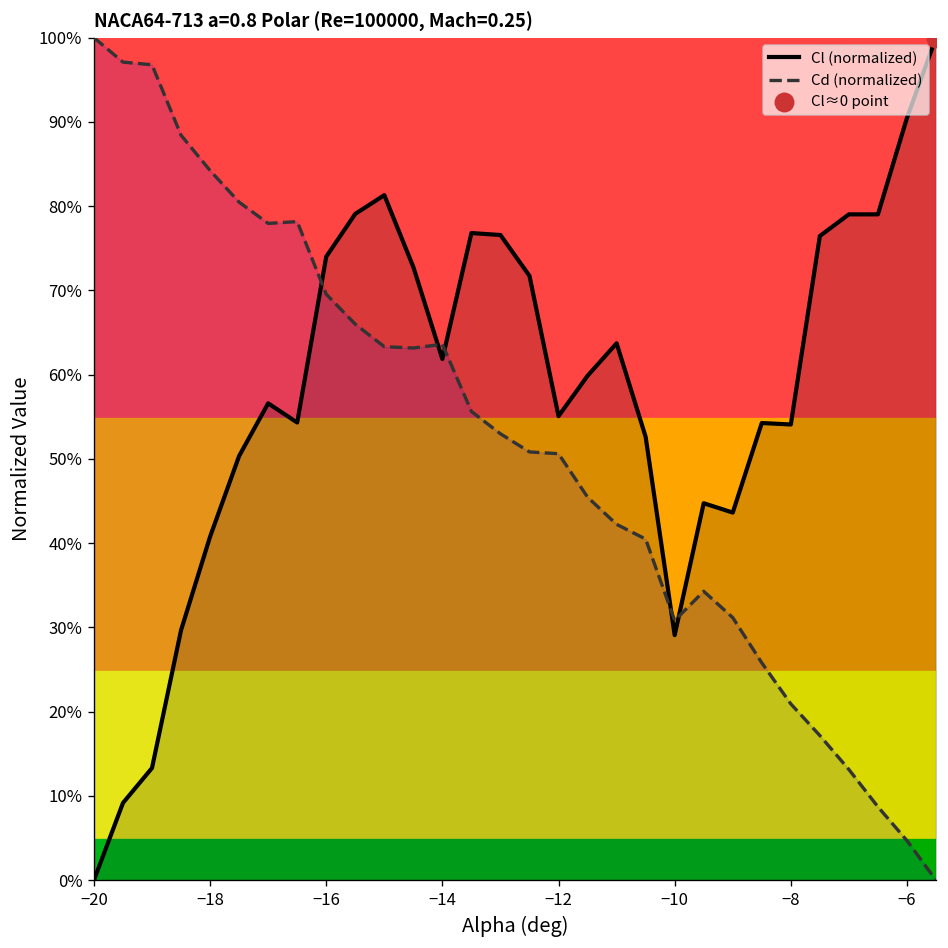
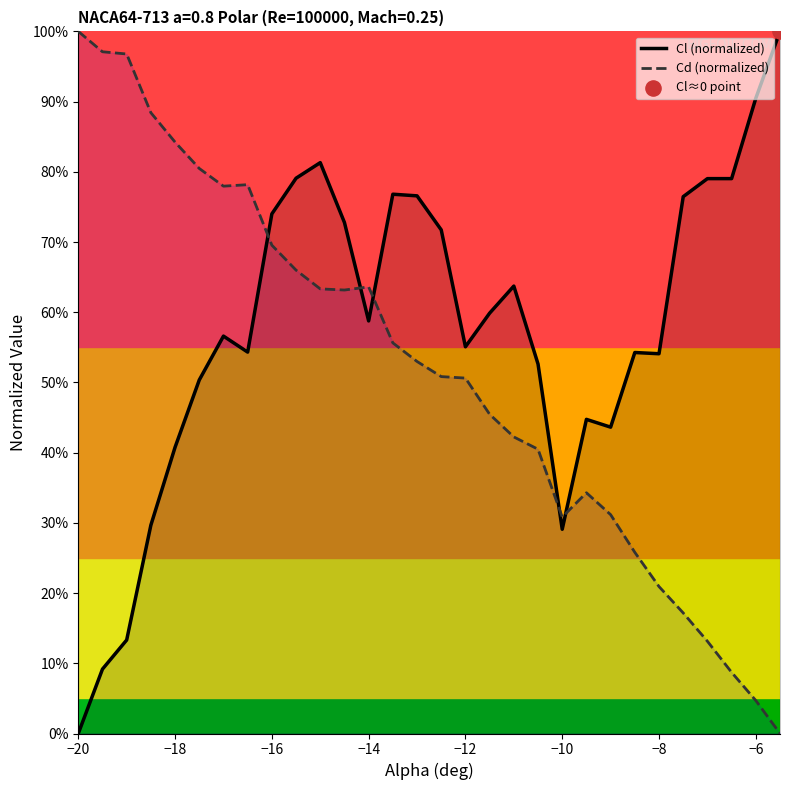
  {
    "Cl (normalized)": {
      "−20": "0%",
      "−18": "41%",
      "−16": "74%",
-     "−14": "62%",
+     "−14": "59%",
      "−12": "55%",
      "−10": "29%",
      "−8": "54%"
    },
    "Cd (normalized)": {
      "−20": "100%",
      "−18": "84%",
      "−16": "70%",
      "−14": "64%",
      "−12": "51%",
      "−10": "31%",
      "−8": "21%",
      "−6": "5%"
    }
  }
